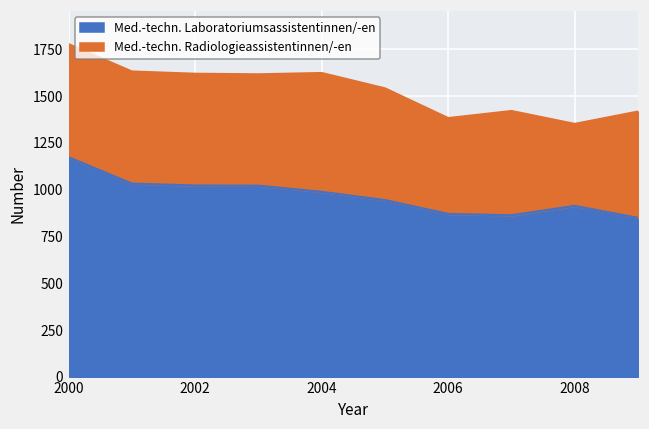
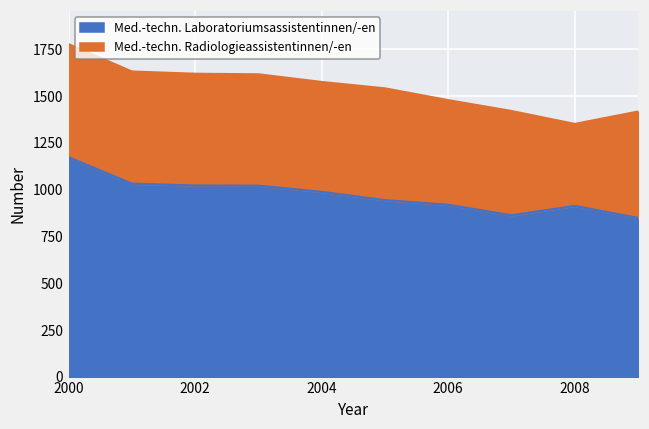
  {
    "Med.-techn. Laboratoriumsassistentinnen/-en": {
      "2000": 1170,
      "2002": 1020,
      "2004": 990,
-     "2006": 870,
+     "2006": 920,
      "2008": 910
    },
    "Med.-techn. Radiologieassistentinnen/-en": {
      "2000": 600,
      "2002": 600,
-     "2004": 640,
-     "2006": 510,
+     "2004": 590,
+     "2006": 560,
      "2008": 440
    }
  }
